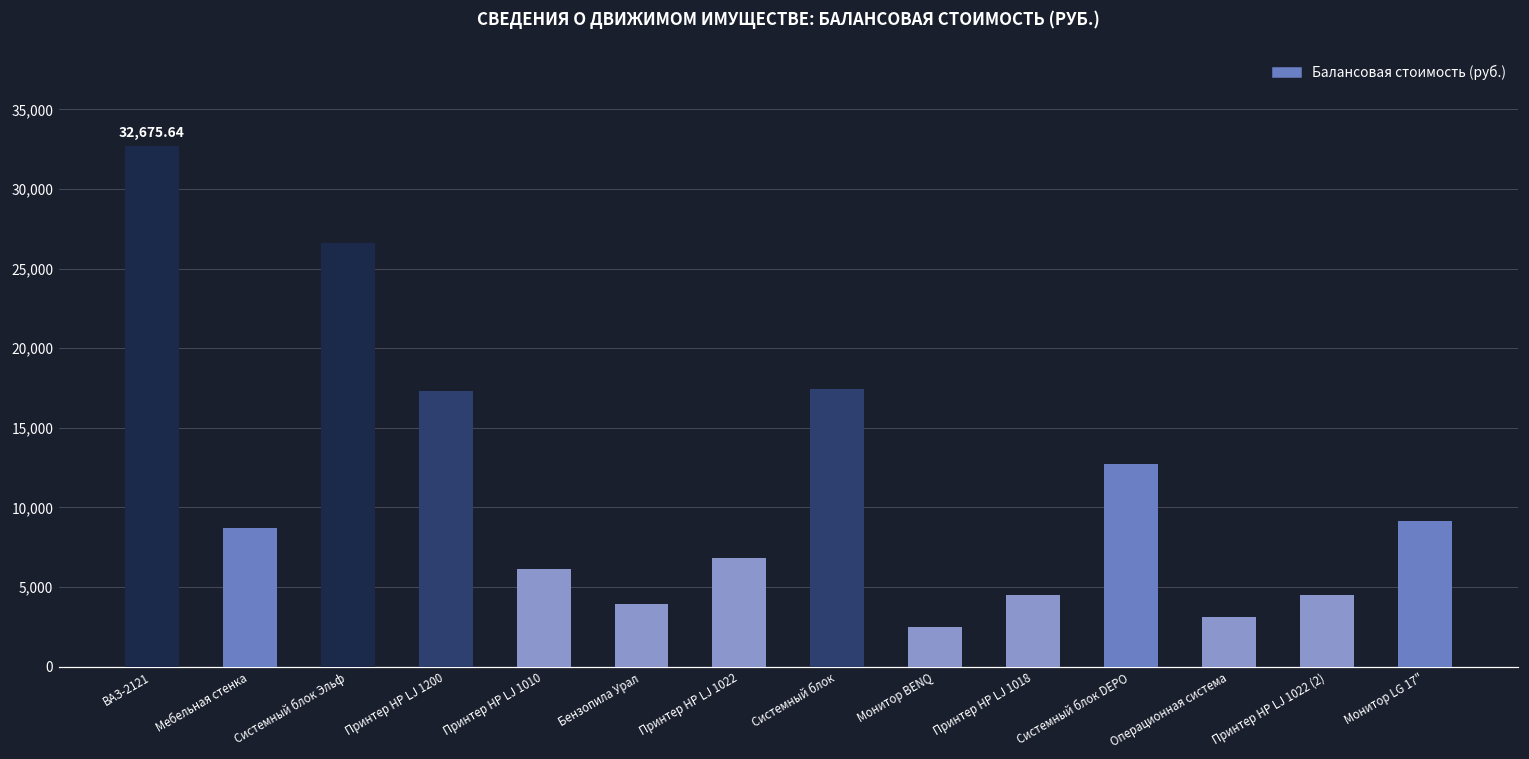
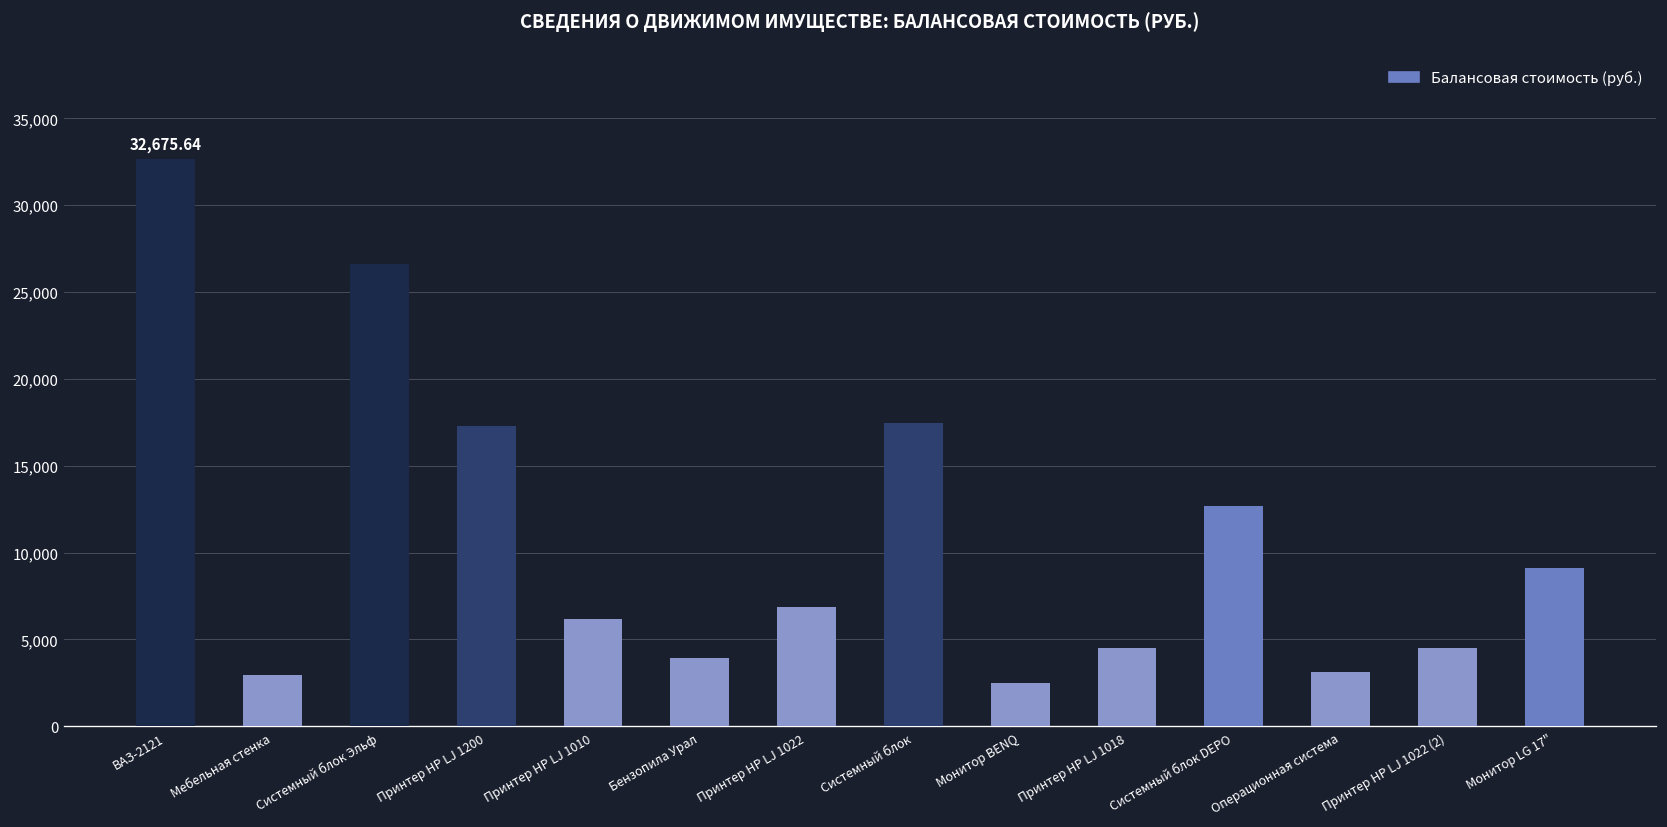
  {
-   "Мебельная стенка": "8,700",
+   "Мебельная стенка": "3,000",
    "Системный блок Эльф": "26,600",
    "Принтер HP LJ 1200": "17,300",
    "Принтер HP LJ 1010": "6,200",
    "Бензопила Урал": "3,900",
    "Принтер HP LJ 1022": "6,800",
    "Системный блок": "17,500",
    "Монитор BENQ": "2,500",
    "Принтер HP LJ 1018": "4,500",
    "Системный блок DEPO": "12,700",
    "Операционная система": "3,100",
    "Принтер HP LJ 1022 (2)": "4,500",
    "Монитор LG 17\"": "9,100"
  }
